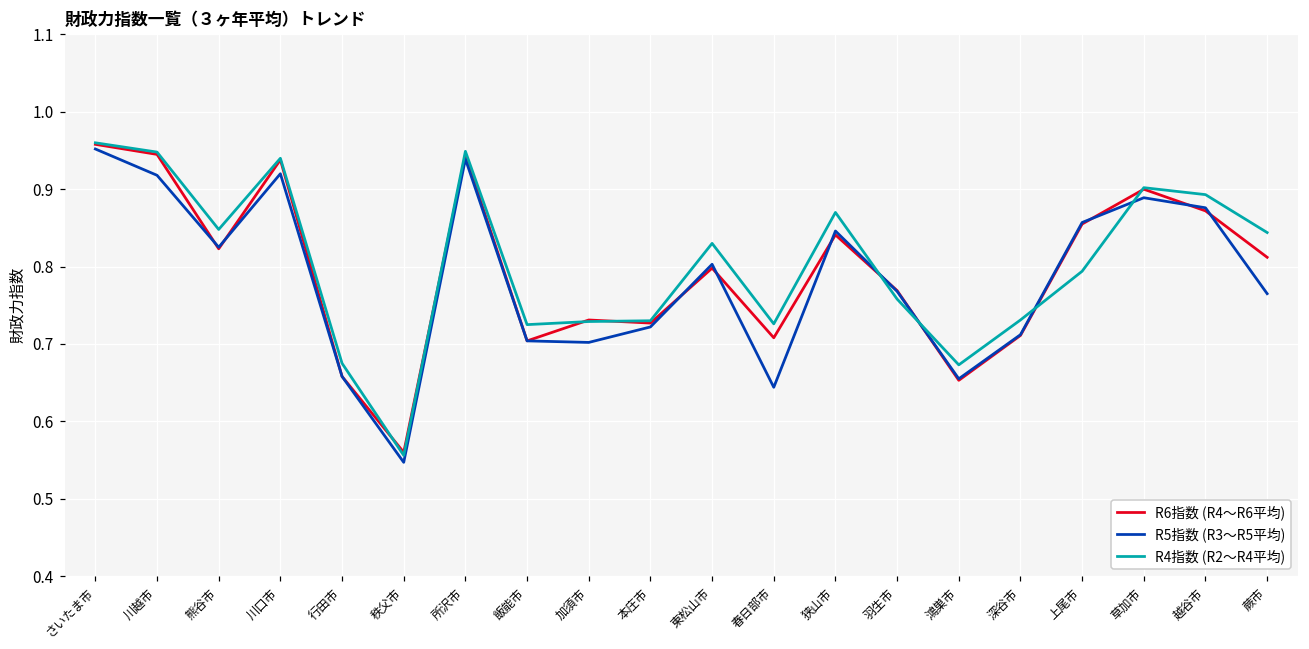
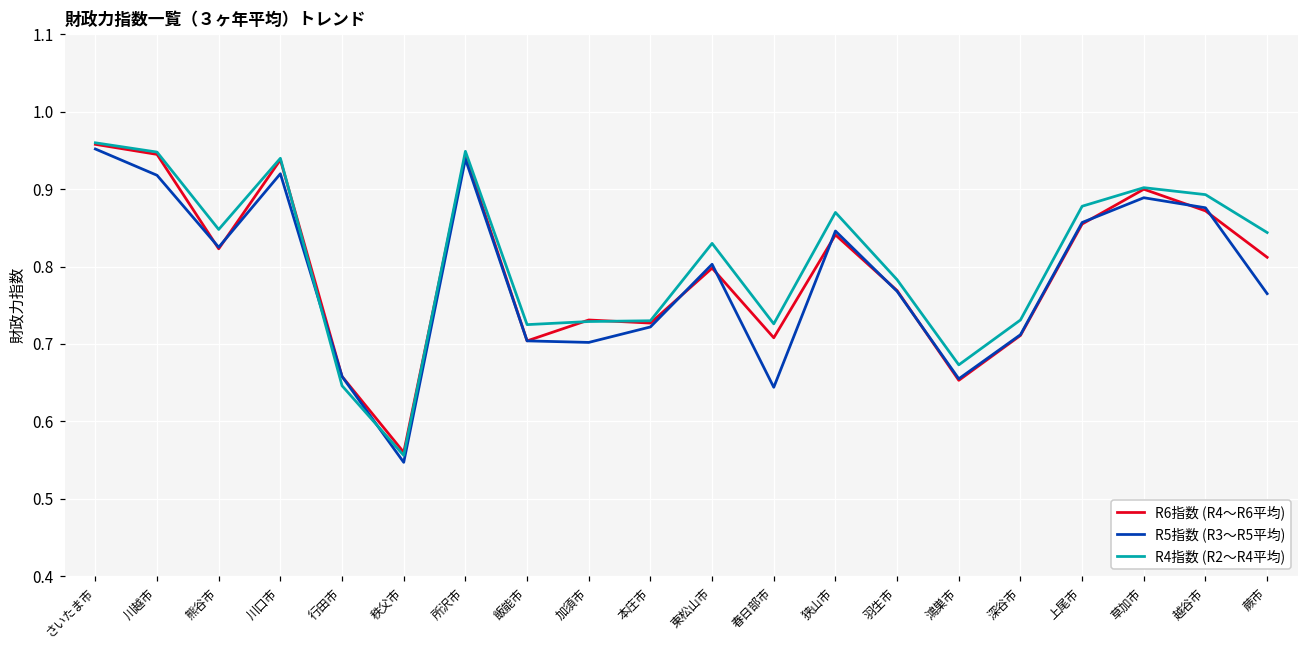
  {
    "R6指数 (R4～R6平均)": {
      "秩父市": 0.56,
      "所沢市": 0.94,
      "東松山市": 0.80,
      "春日部市": 0.71,
      "狭山市": 0.84,
      "越谷市": 0.87,
      "蕨市": 0.81
    },
    "R5指数 (R3～R5平均)": {
      "さいたま市": 0.95,
      "川越市": 0.92,
      "川口市": 0.92,
      "秩父市": 0.55,
      "所沢市": 0.94,
      "加須市": 0.70,
      "本庄市": 0.72,
      "東松山市": 0.80,
      "春日部市": 0.64,
      "狭山市": 0.85,
      "草加市": 0.89,
      "越谷市": 0.88,
      "蕨市": 0.77
    },
    "R4指数 (R2～R4平均)": {
      "熊谷市": 0.85,
-     "行田市": 0.68,
+     "行田市": 0.65,
      "秩父市": 0.56,
      "所沢市": 0.95,
      "飯能市": 0.73,
      "東松山市": 0.83,
      "春日部市": 0.73,
      "狭山市": 0.87,
-     "羽生市": 0.76,
+     "羽生市": 0.78,
      "鴻巣市": 0.67,
      "深谷市": 0.73,
-     "上尾市": 0.79,
+     "上尾市": 0.88,
      "越谷市": 0.89,
      "蕨市": 0.84
    }
  }
